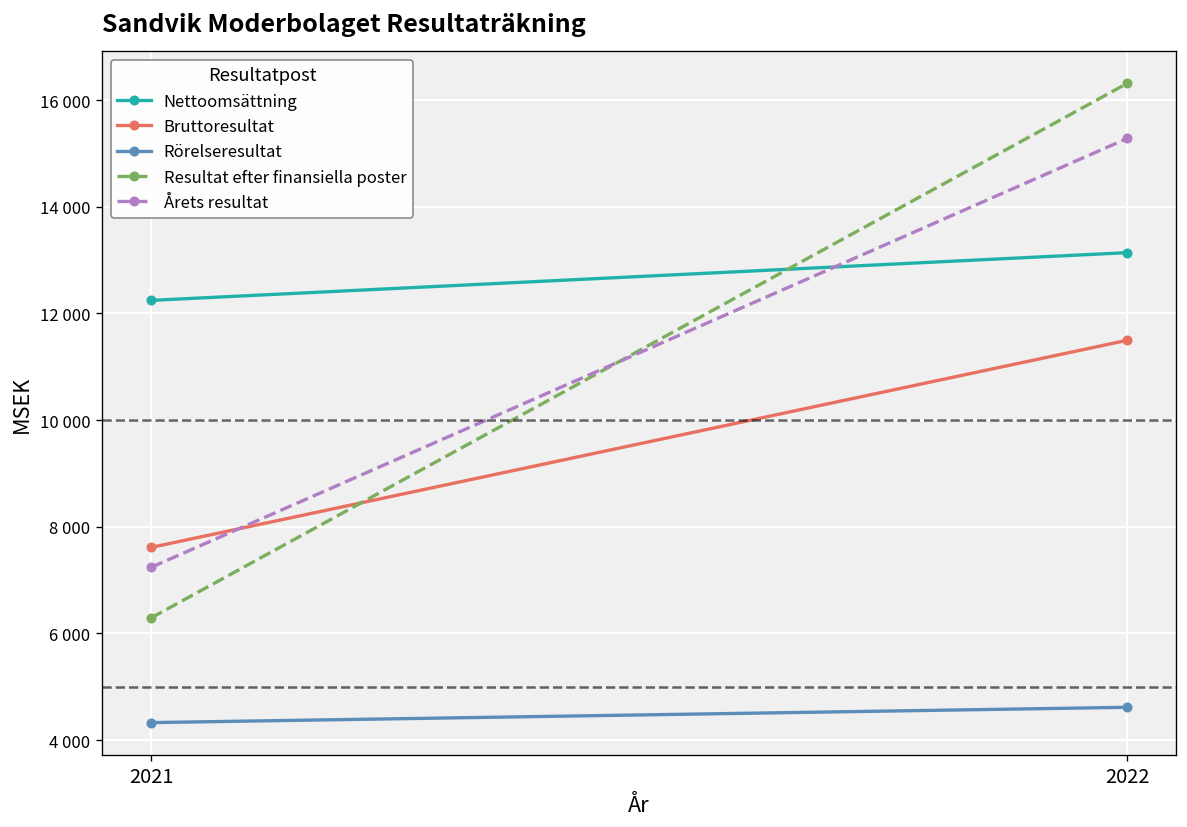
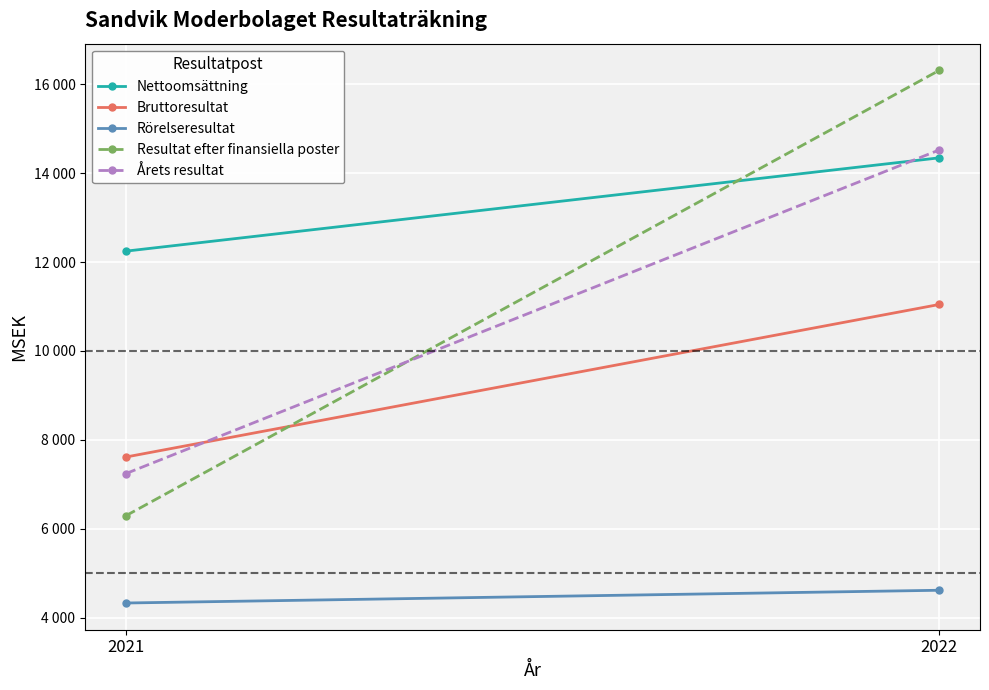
  {
    "Nettoomsättning": {
      "2021": 12200,
-     "2022": 13100
+     "2022": 14300
    },
    "Bruttoresultat": {
      "2021": 7600,
-     "2022": 11500
+     "2022": 11000
    },
    "Rörelseresultat": {
      "2021": 4300,
      "2022": 4600
    },
    "Resultat efter finansiella poster": {
      "2021": 6300,
      "2022": 16300
    },
    "Årets resultat": {
      "2021": 7200,
-     "2022": 15300
+     "2022": 14500
    }
  }
